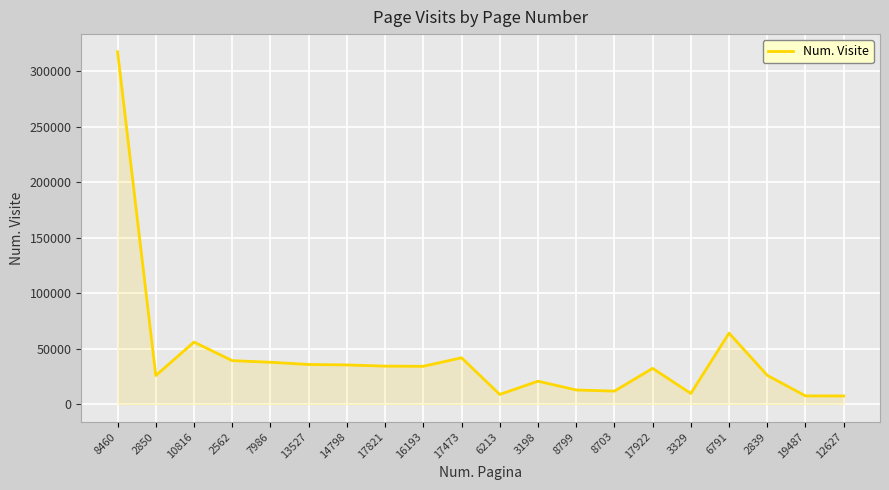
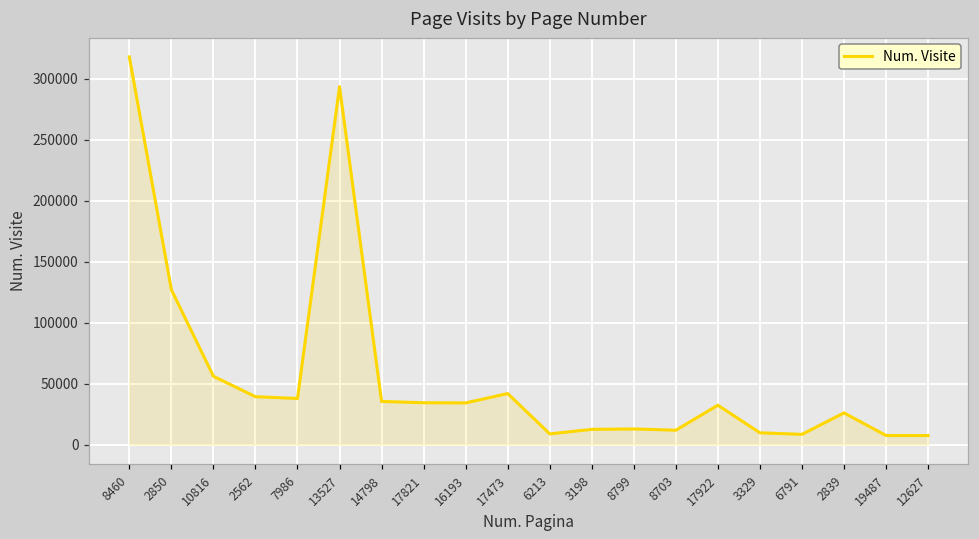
  {
    "8460": 318000,
-   "2850": 26000,
+   "2850": 127000,
    "10816": 56000,
    "2562": 39000,
    "7986": 38000,
-   "13527": 36000,
+   "13527": 293000,
    "14798": 35000,
    "17821": 34000,
    "16193": 34000,
    "17473": 42000,
    "6213": 9000,
-   "3198": 21000,
+   "3198": 12000,
    "8799": 13000,
    "8703": 12000,
    "17922": 32000,
    "3329": 10000,
-   "6791": 64000,
+   "6791": 8000,
    "2839": 26000,
    "19487": 7000,
    "12627": 7000
  }
